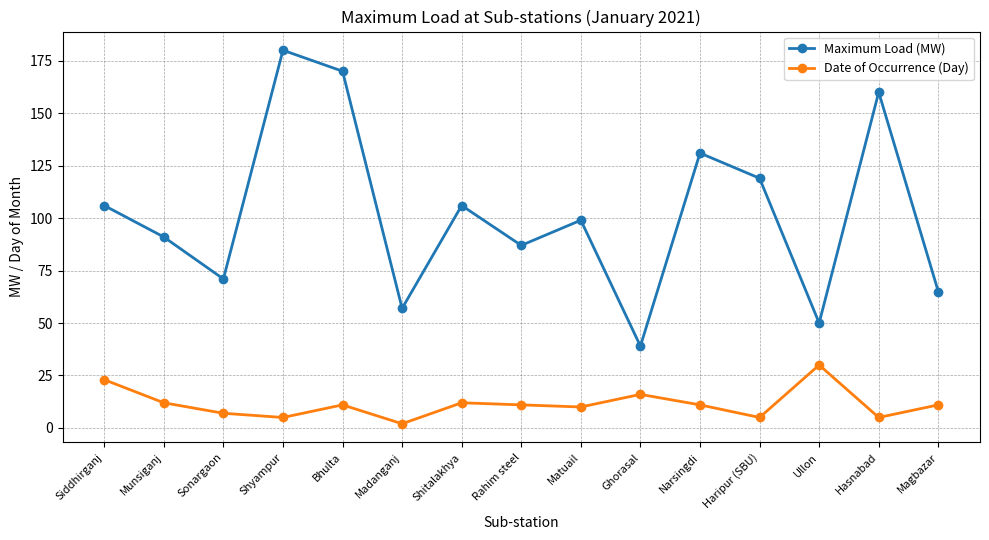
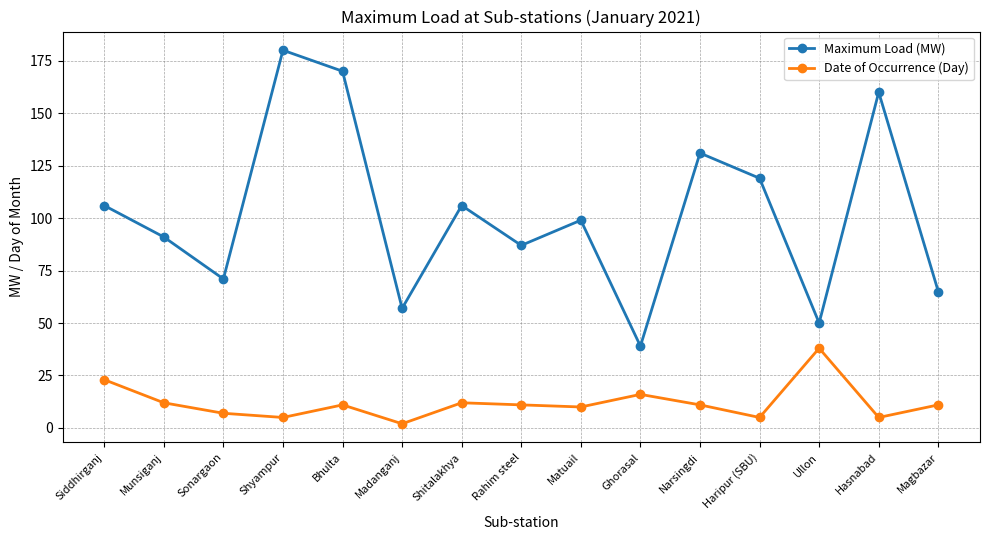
  {
    "Maximum Load (MW)": {
      "Siddhirganj": 106,
      "Munsiganj": 91,
      "Sonargaon": 71,
      "Shyampur": 180,
      "Bhulta": 170,
      "Madanganj": 57,
      "Shitalakhya": 106,
      "Rahim steel": 87,
      "Matuail": 99,
      "Ghorasal": 39,
      "Narsingdi": 131,
      "Haripur (SBU)": 119,
      "Ullon": 50,
      "Hasnabad": 160,
      "Magbazar": 65
    },
    "Date of Occurrence (Day)": {
      "Siddhirganj": 23,
      "Munsiganj": 12,
      "Sonargaon": 7,
      "Shyampur": 5,
      "Bhulta": 11,
      "Madanganj": 2,
      "Shitalakhya": 12,
      "Rahim steel": 11,
      "Matuail": 10,
      "Ghorasal": 16,
      "Narsingdi": 11,
      "Haripur (SBU)": 5,
-     "Ullon": 30,
+     "Ullon": 38,
      "Hasnabad": 5,
      "Magbazar": 11
    }
  }
